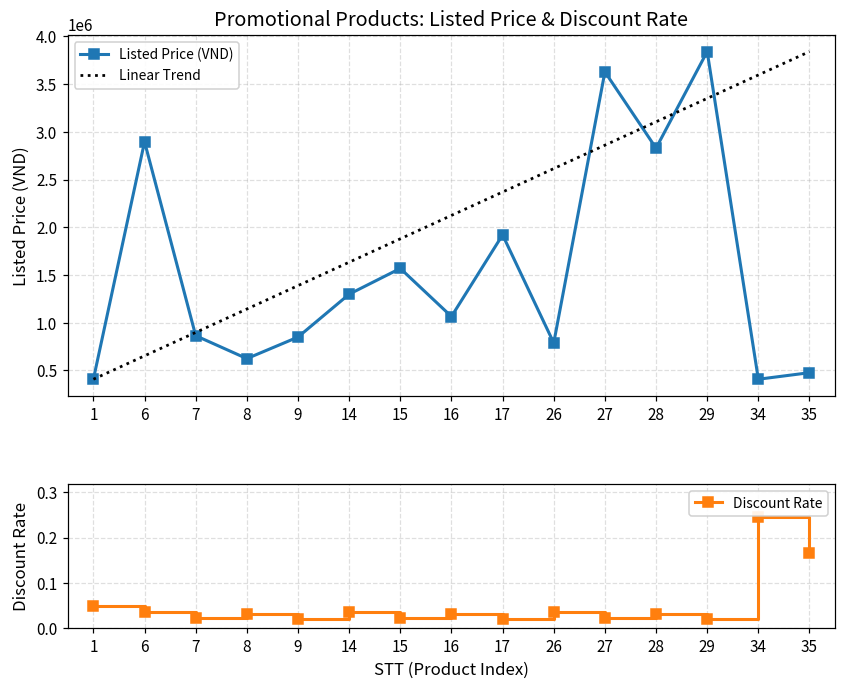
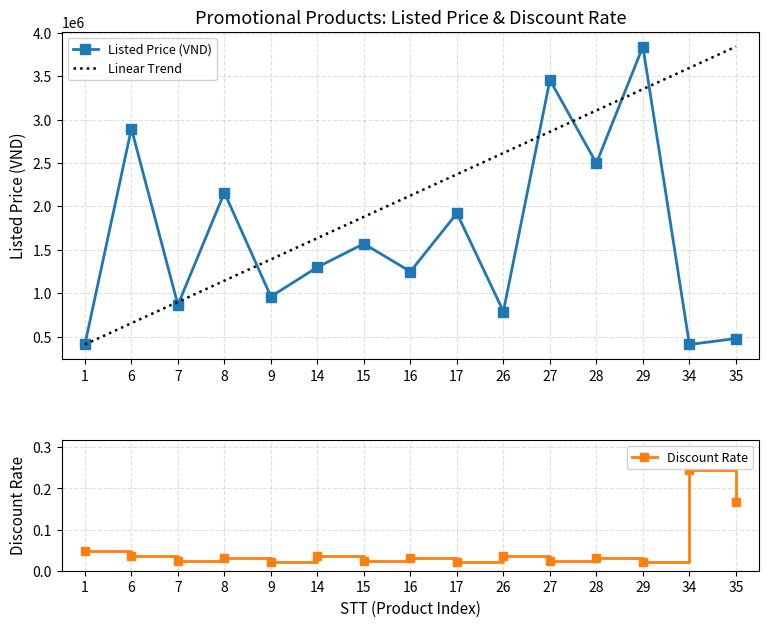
  {
    "Promotional Products: Listed Price & Discount Rate": {
      "Listed Price (VND)": {
        "6": 2900000,
        "7": 900000,
-       "8": 600000,
-       "9": 800000,
+       "8": 2200000,
+       "9": 1000000,
        "14": 1300000,
        "15": 1600000,
-       "16": 1100000,
+       "16": 1200000,
        "17": 1900000,
        "26": 800000,
-       "27": 3600000,
-       "28": 2800000,
+       "27": 3500000,
+       "28": 2500000,
        "29": 3800000,
        "34": 400000,
        "35": 500000
      },
      "Linear Trend": {
        "6": 700000,
        "7": 900000,
        "8": 1100000,
        "9": 1400000,
        "14": 1600000,
        "15": 1900000,
        "16": 2100000,
        "17": 2400000,
        "26": 2600000,
        "27": 2900000,
        "28": 3100000,
        "29": 3300000,
        "34": 3600000,
        "35": 3800000
      }
    }
  }
